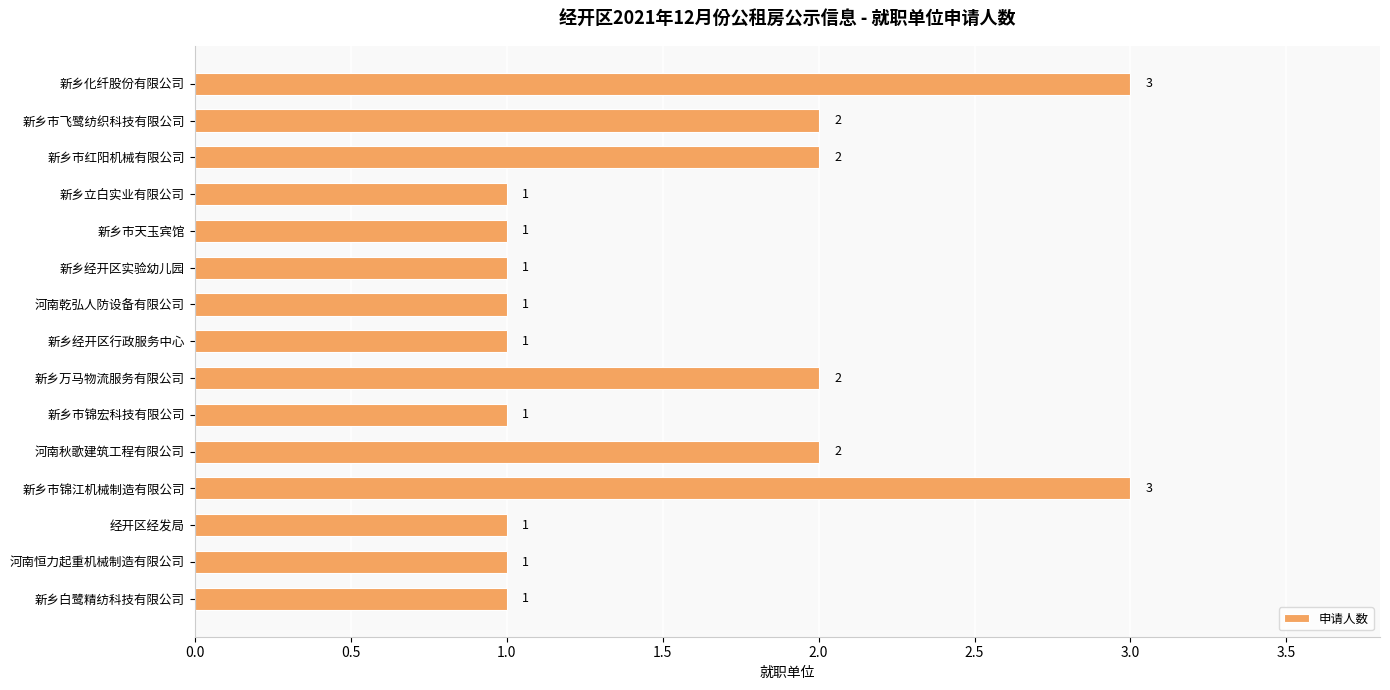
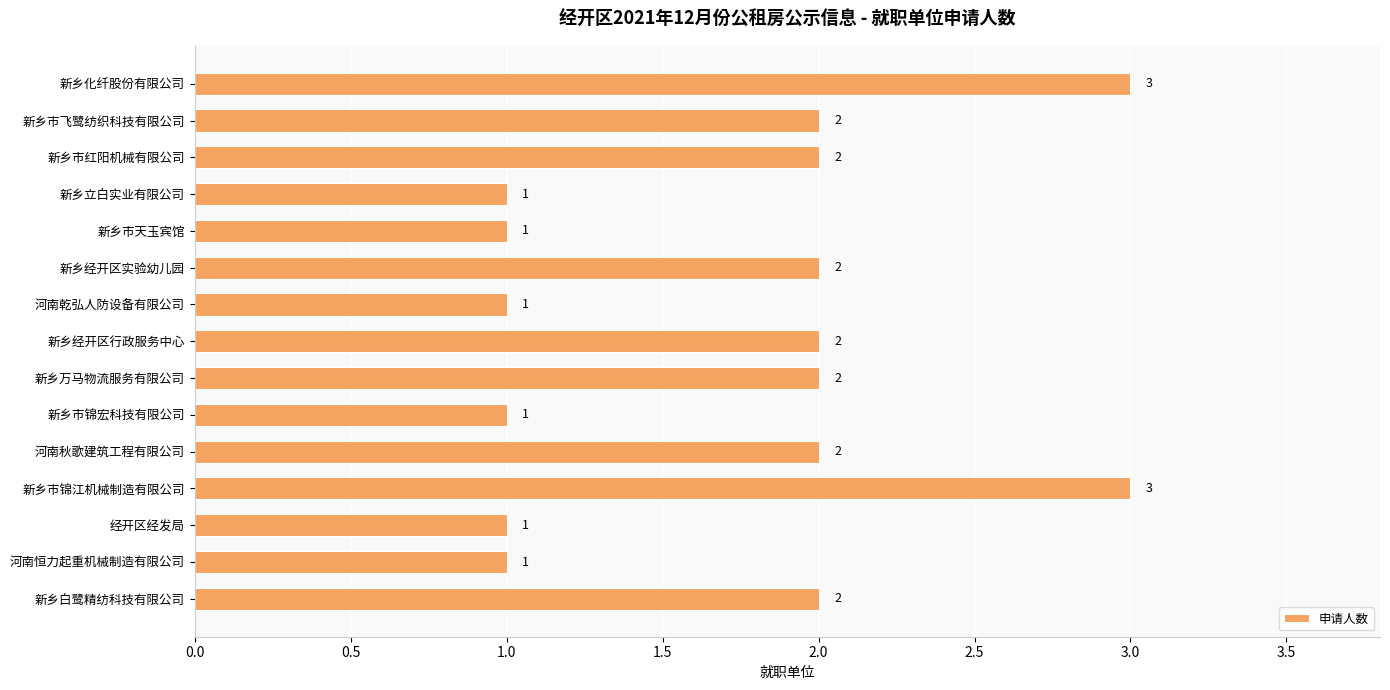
  {
    "新乡化纤股份有限公司": 3,
    "新乡市飞鹭纺织科技有限公司": 2,
    "新乡市红阳机械有限公司": 2,
    "新乡立白实业有限公司": 1,
    "新乡市天玉宾馆": 1,
-   "新乡经开区实验幼儿园": 1,
+   "新乡经开区实验幼儿园": 2,
    "河南乾弘人防设备有限公司": 1,
-   "新乡经开区行政服务中心": 1,
+   "新乡经开区行政服务中心": 2,
    "新乡万马物流服务有限公司": 2,
    "新乡市锦宏科技有限公司": 1,
    "河南秋歌建筑工程有限公司": 2,
    "新乡市锦江机械制造有限公司": 3,
    "经开区经发局": 1,
    "河南恒力起重机械制造有限公司": 1,
-   "新乡白鹭精纺科技有限公司": 1
+   "新乡白鹭精纺科技有限公司": 2
  }
